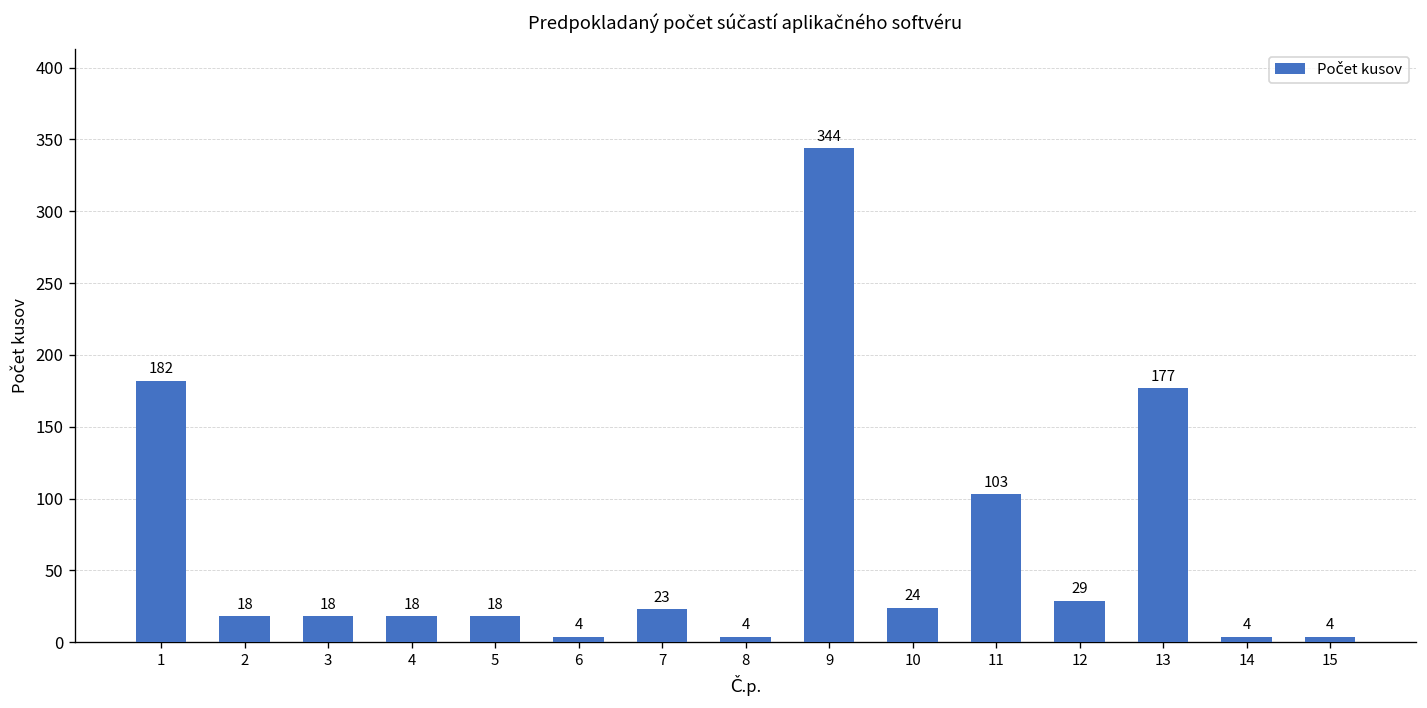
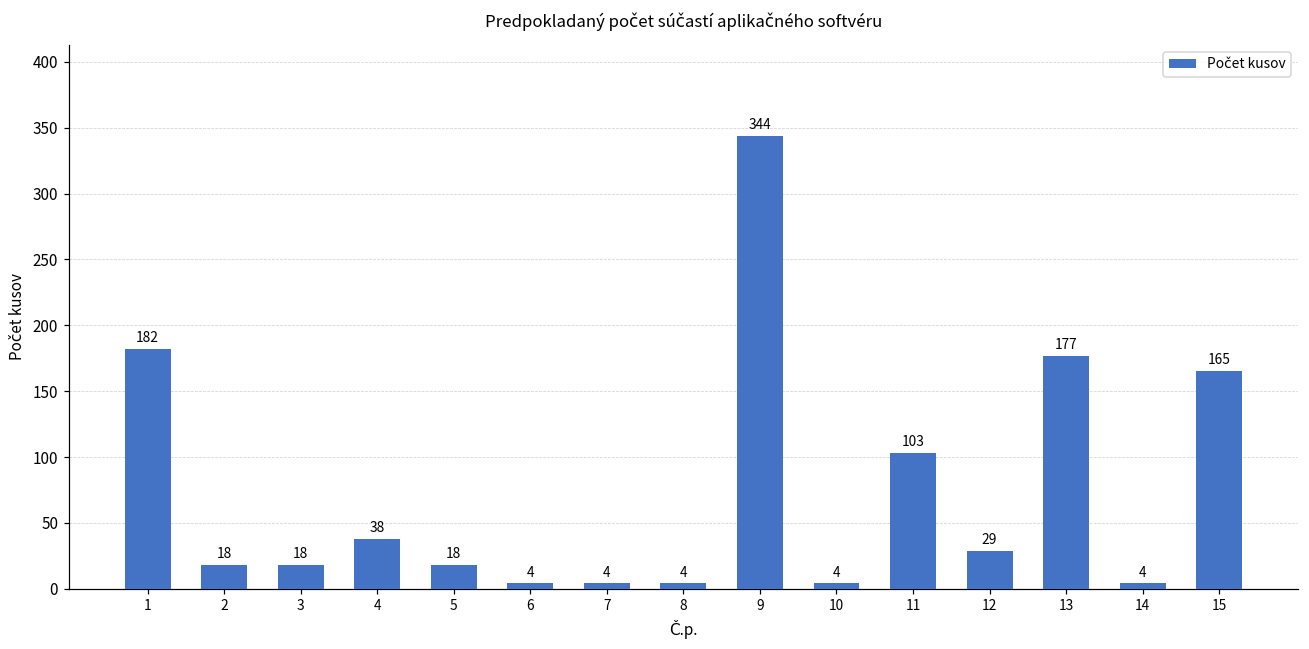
  {
    "1": 182,
    "2": 18,
    "3": 18,
-   "4": 18,
+   "4": 38,
    "5": 18,
    "6": 4,
-   "7": 23,
+   "7": 4,
    "8": 4,
    "9": 344,
-   "10": 24,
+   "10": 4,
    "11": 103,
    "12": 29,
    "13": 177,
    "14": 4,
-   "15": 4
+   "15": 165
  }
